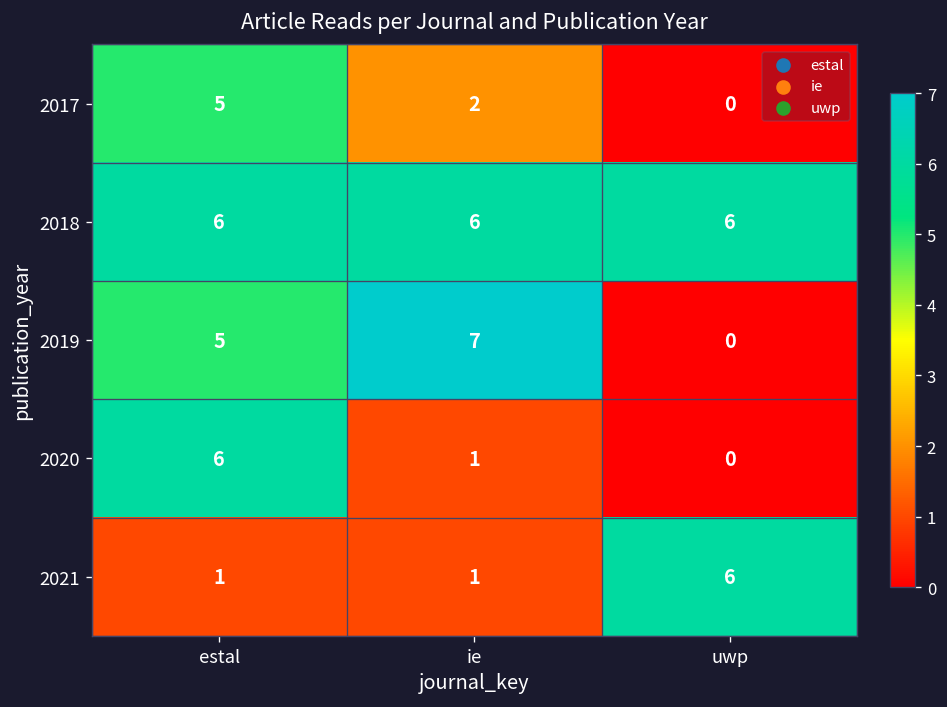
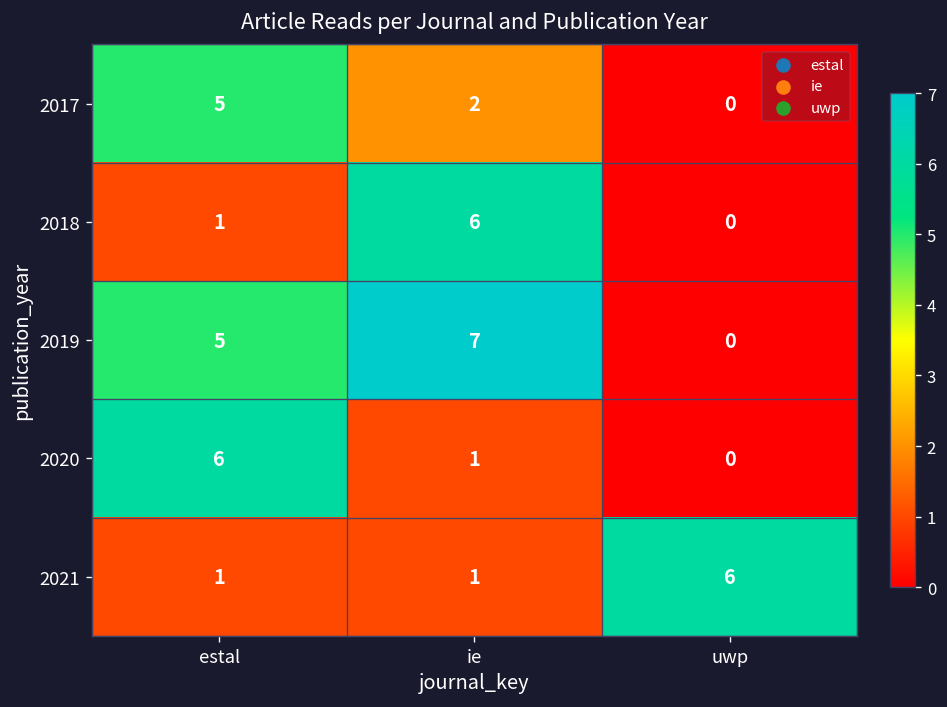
  {
    "2017": {
      "estal": 5,
      "ie": 2,
      "uwp": 0
    },
    "2018": {
-     "estal": 6,
+     "estal": 1,
      "ie": 6,
-     "uwp": 6
+     "uwp": 0
    },
    "2019": {
      "estal": 5,
      "ie": 7,
      "uwp": 0
    },
    "2020": {
      "estal": 6,
      "ie": 1,
      "uwp": 0
    },
    "2021": {
      "estal": 1,
      "ie": 1,
      "uwp": 6
    }
  }
